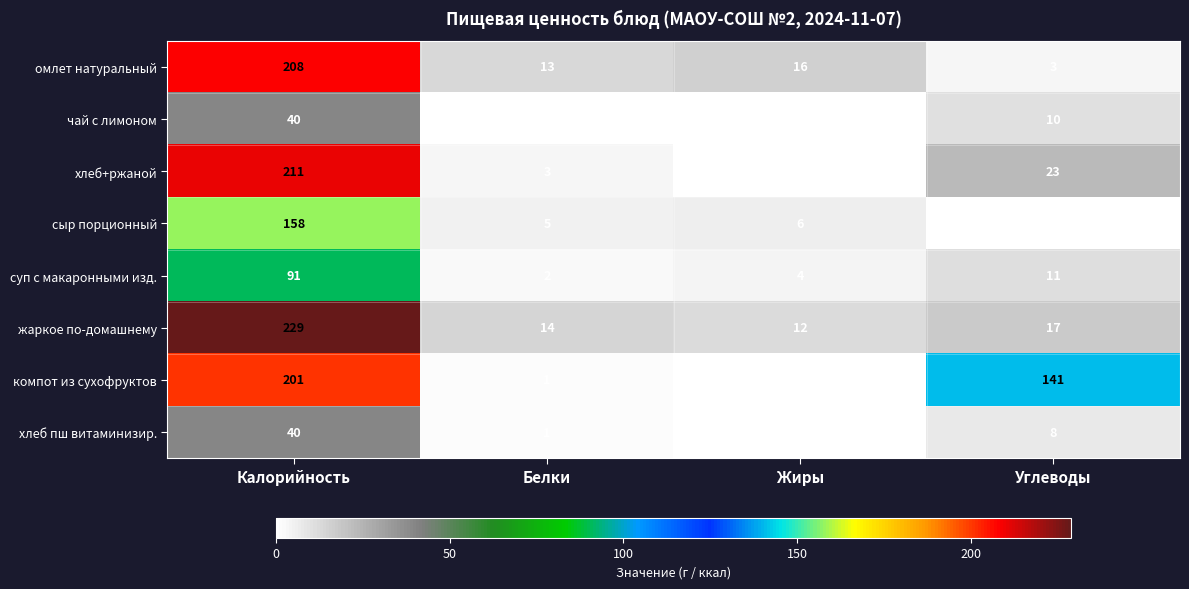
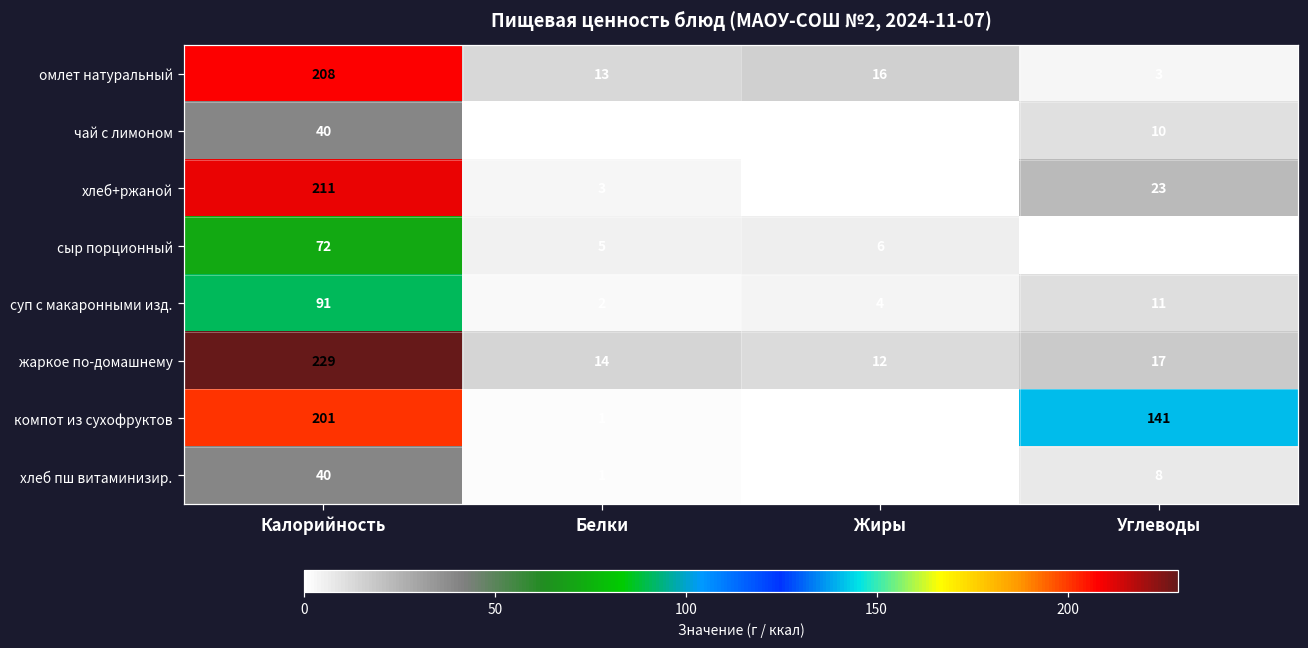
  {
    "омлет натуральный": {
      "Калорийность": 208
    },
    "чай с лимоном": {
      "Калорийность": 40
    },
    "хлеб+ржаной": {
      "Калорийность": 211,
      "Углеводы": 23
    },
    "сыр порционный": {
-     "Калорийность": 158
+     "Калорийность": 72
    },
    "суп с макаронными изд.": {
      "Калорийность": 91
    },
    "жаркое по-домашнему": {
      "Калорийность": 229,
      "Углеводы": 17
    },
    "компот из сухофруктов": {
      "Калорийность": 201,
      "Углеводы": 141
    },
    "хлеб пш витаминизир.": {
      "Калорийность": 40
    }
  }
